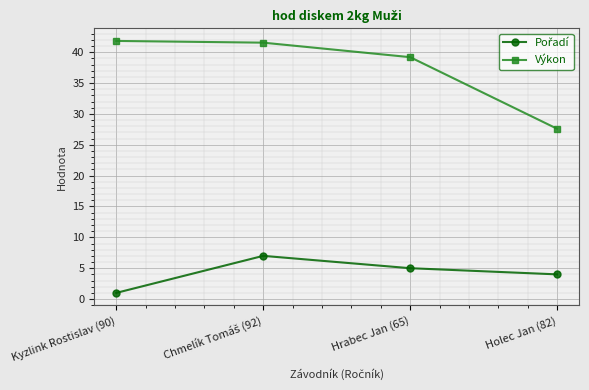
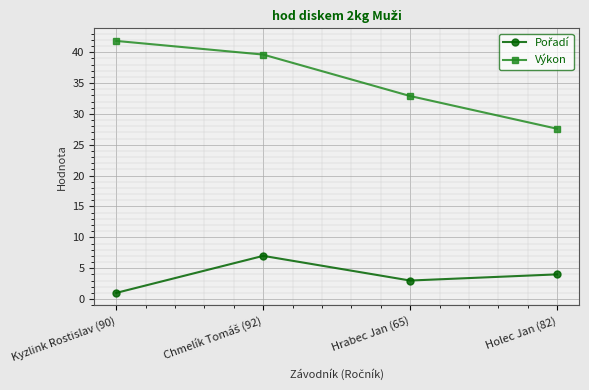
  {
    "Pořadí": {
      "Kyzlink Rostislav (90)": 1,
      "Chmelík Tomáš (92)": 7,
-     "Hrabec Jan (65)": 5,
+     "Hrabec Jan (65)": 3,
      "Holec Jan (82)": 4
    },
    "Výkon": {
      "Kyzlink Rostislav (90)": 42,
-     "Chmelík Tomáš (92)": 42,
-     "Hrabec Jan (65)": 39,
+     "Chmelík Tomáš (92)": 40,
+     "Hrabec Jan (65)": 33,
      "Holec Jan (82)": 28
    }
  }
